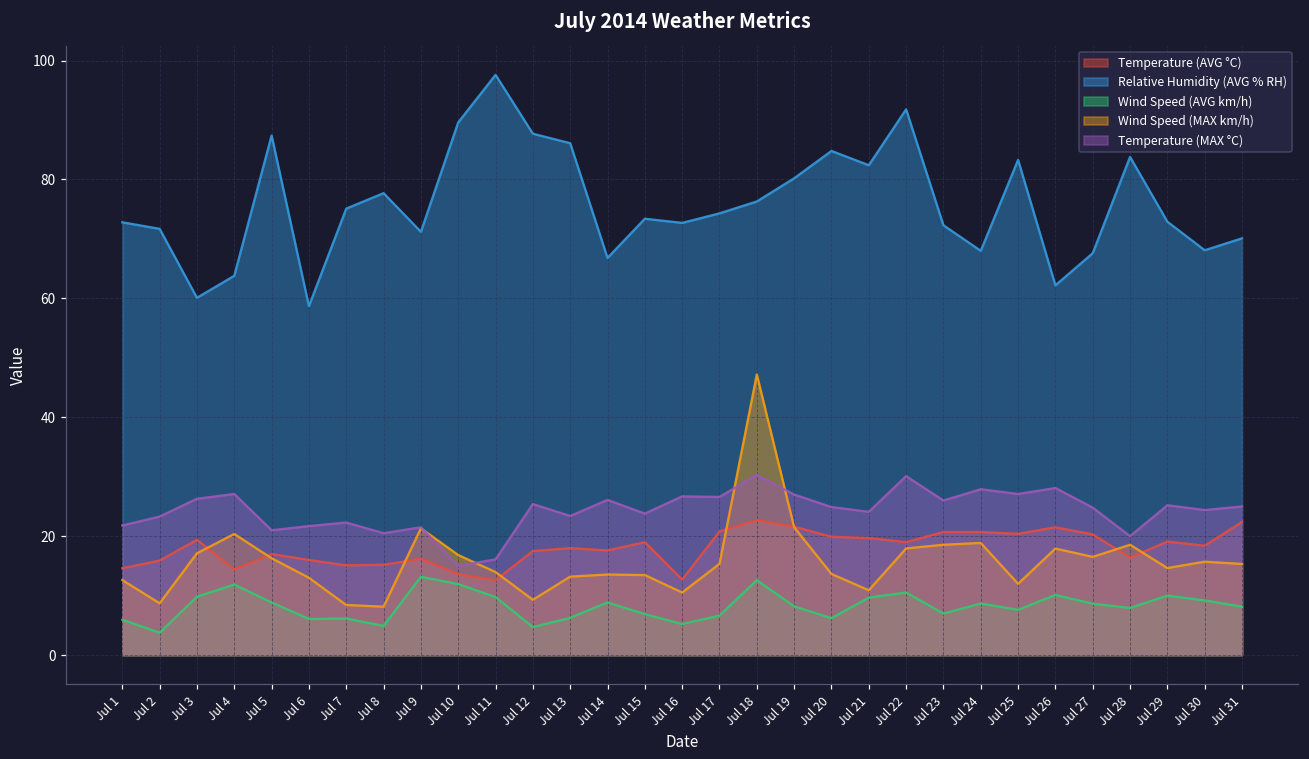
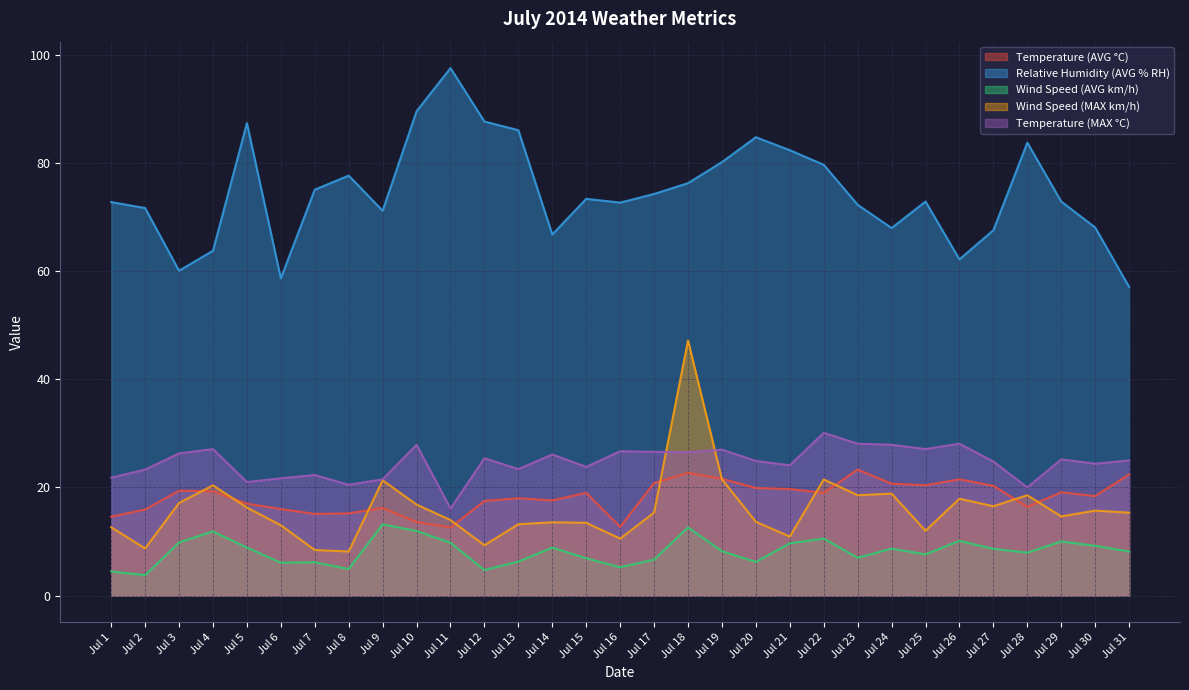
  {
    "Temperature (AVG °C)": {
      "Jul 1": 15,
      "Jul 2": 16,
      "Jul 3": 19,
-     "Jul 4": 14,
+     "Jul 4": 19,
      "Jul 5": 17,
      "Jul 6": 16,
      "Jul 7": 15,
      "Jul 8": 15,
      "Jul 9": 16,
      "Jul 10": 14,
      "Jul 11": 13,
      "Jul 12": 18,
      "Jul 13": 18,
      "Jul 14": 18,
      "Jul 15": 19,
      "Jul 16": 13,
      "Jul 17": 21,
      "Jul 18": 23,
      "Jul 20": 20,
      "Jul 21": 20,
      "Jul 22": 19,
-     "Jul 23": 21,
+     "Jul 23": 23,
      "Jul 24": 21,
      "Jul 25": 20,
      "Jul 26": 22,
      "Jul 27": 20,
      "Jul 28": 16,
      "Jul 29": 19,
      "Jul 30": 18,
      "Jul 31": 22
    },
    "Relative Humidity (AVG % RH)": {
      "Jul 1": 73,
      "Jul 2": 72,
      "Jul 3": 60,
      "Jul 4": 64,
      "Jul 5": 87,
      "Jul 6": 59,
      "Jul 7": 75,
      "Jul 8": 78,
      "Jul 9": 71,
      "Jul 10": 90,
      "Jul 11": 98,
      "Jul 12": 88,
      "Jul 13": 86,
      "Jul 14": 67,
      "Jul 15": 73,
      "Jul 16": 73,
      "Jul 17": 74,
      "Jul 18": 76,
      "Jul 19": 80,
      "Jul 20": 85,
      "Jul 21": 82,
-     "Jul 22": 92,
+     "Jul 22": 80,
      "Jul 23": 72,
      "Jul 24": 68,
-     "Jul 25": 83,
+     "Jul 25": 73,
      "Jul 26": 62,
      "Jul 27": 68,
      "Jul 28": 84,
      "Jul 29": 73,
      "Jul 30": 68,
-     "Jul 31": 70
+     "Jul 31": 57
    },
    "Wind Speed (AVG km/h)": {
-     "Jul 1": 6,
+     "Jul 1": 4,
      "Jul 2": 4,
      "Jul 3": 10,
      "Jul 4": 12,
      "Jul 5": 9,
      "Jul 6": 6,
      "Jul 7": 6,
      "Jul 8": 5,
      "Jul 9": 13,
      "Jul 10": 12,
      "Jul 11": 10,
      "Jul 12": 5,
      "Jul 13": 6,
      "Jul 14": 9,
      "Jul 15": 7,
      "Jul 16": 5,
      "Jul 17": 7,
      "Jul 18": 13,
      "Jul 19": 8,
      "Jul 20": 6,
      "Jul 21": 10,
      "Jul 22": 11,
      "Jul 23": 7,
      "Jul 24": 9,
      "Jul 25": 8,
      "Jul 26": 10,
      "Jul 27": 9,
      "Jul 28": 8,
      "Jul 29": 10,
      "Jul 30": 9,
      "Jul 31": 8
    },
    "Wind Speed (MAX km/h)": {
      "Jul 1": 13,
      "Jul 2": 9,
      "Jul 3": 17,
      "Jul 4": 20,
      "Jul 5": 16,
      "Jul 6": 13,
      "Jul 7": 8,
      "Jul 8": 8,
      "Jul 10": 17,
      "Jul 11": 14,
      "Jul 12": 9,
      "Jul 13": 13,
      "Jul 14": 14,
      "Jul 15": 13,
      "Jul 16": 11,
      "Jul 17": 15,
      "Jul 18": 47,
      "Jul 20": 14,
      "Jul 21": 11,
-     "Jul 22": 18,
+     "Jul 22": 21,
      "Jul 23": 19,
      "Jul 24": 19,
      "Jul 25": 12,
      "Jul 26": 18,
      "Jul 27": 17,
      "Jul 28": 19,
      "Jul 29": 15,
      "Jul 30": 16,
      "Jul 31": 15
    },
    "Temperature (MAX °C)": {
      "Jul 1": 22,
      "Jul 2": 23,
      "Jul 3": 26,
      "Jul 4": 27,
      "Jul 5": 21,
      "Jul 6": 22,
      "Jul 7": 22,
      "Jul 8": 21,
-     "Jul 10": 15,
+     "Jul 10": 28,
      "Jul 11": 16,
      "Jul 12": 25,
      "Jul 13": 23,
      "Jul 14": 26,
      "Jul 15": 24,
      "Jul 16": 27,
      "Jul 17": 27,
-     "Jul 18": 30,
+     "Jul 18": 27,
      "Jul 19": 27,
      "Jul 20": 25,
      "Jul 21": 24,
      "Jul 22": 30,
-     "Jul 23": 26,
+     "Jul 23": 28,
      "Jul 24": 28,
      "Jul 25": 27,
      "Jul 26": 28,
      "Jul 27": 25,
      "Jul 28": 20,
      "Jul 29": 25,
      "Jul 30": 24,
      "Jul 31": 25
    }
  }
